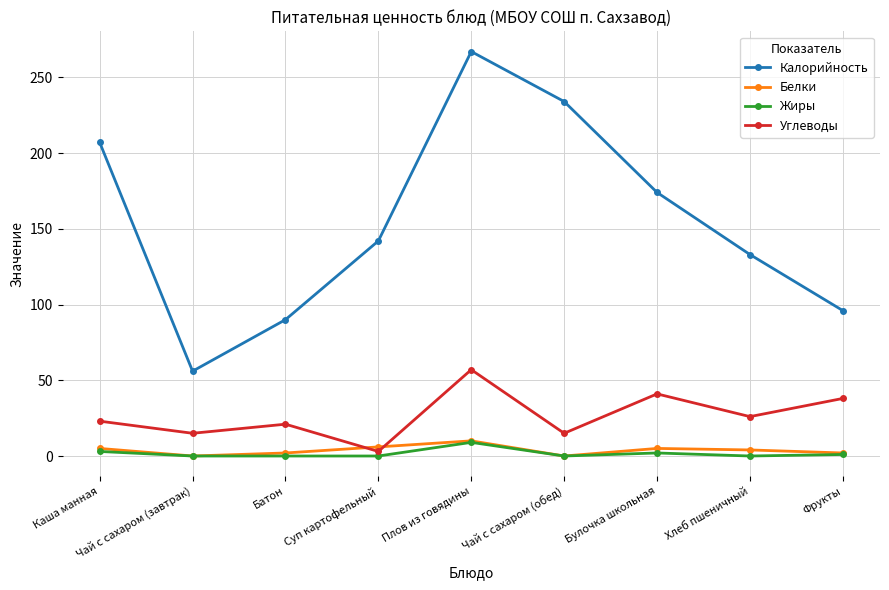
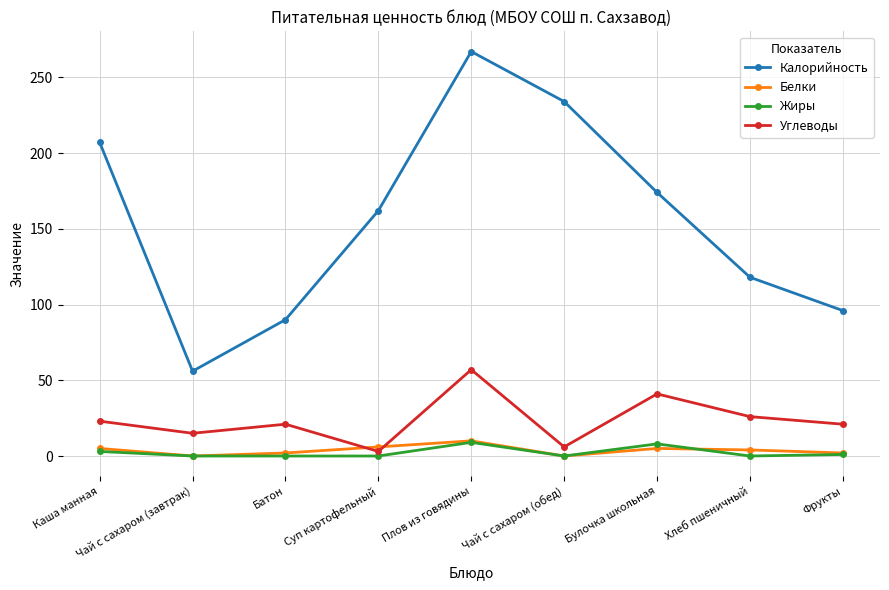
  {
    "Калорийность": {
      "Каша манная": 207,
      "Чай с сахаром (завтрак)": 56,
      "Батон": 90,
-     "Суп картофельный": 142,
+     "Суп картофельный": 162,
      "Плов из говядины": 267,
      "Чай с сахаром (обед)": 234,
      "Булочка школьная": 174,
-     "Хлеб пшеничный": 133,
+     "Хлеб пшеничный": 118,
      "Фрукты": 96
    },
    "Белки": {
      "Каша манная": 5,
      "Батон": 2,
      "Суп картофельный": 6,
      "Булочка школьная": 5,
      "Хлеб пшеничный": 4
    },
    "Жиры": {
      "Каша манная": 3,
      "Батон": 0,
      "Суп картофельный": 0,
-     "Булочка школьная": 2,
+     "Булочка школьная": 8,
      "Хлеб пшеничный": 0
    },
    "Углеводы": {
      "Каша манная": 23,
      "Чай с сахаром (завтрак)": 15,
      "Батон": 21,
      "Суп картофельный": 3,
      "Плов из говядины": 57,
-     "Чай с сахаром (обед)": 15,
+     "Чай с сахаром (обед)": 6,
      "Булочка школьная": 41,
      "Хлеб пшеничный": 26,
-     "Фрукты": 38
+     "Фрукты": 21
    }
  }
